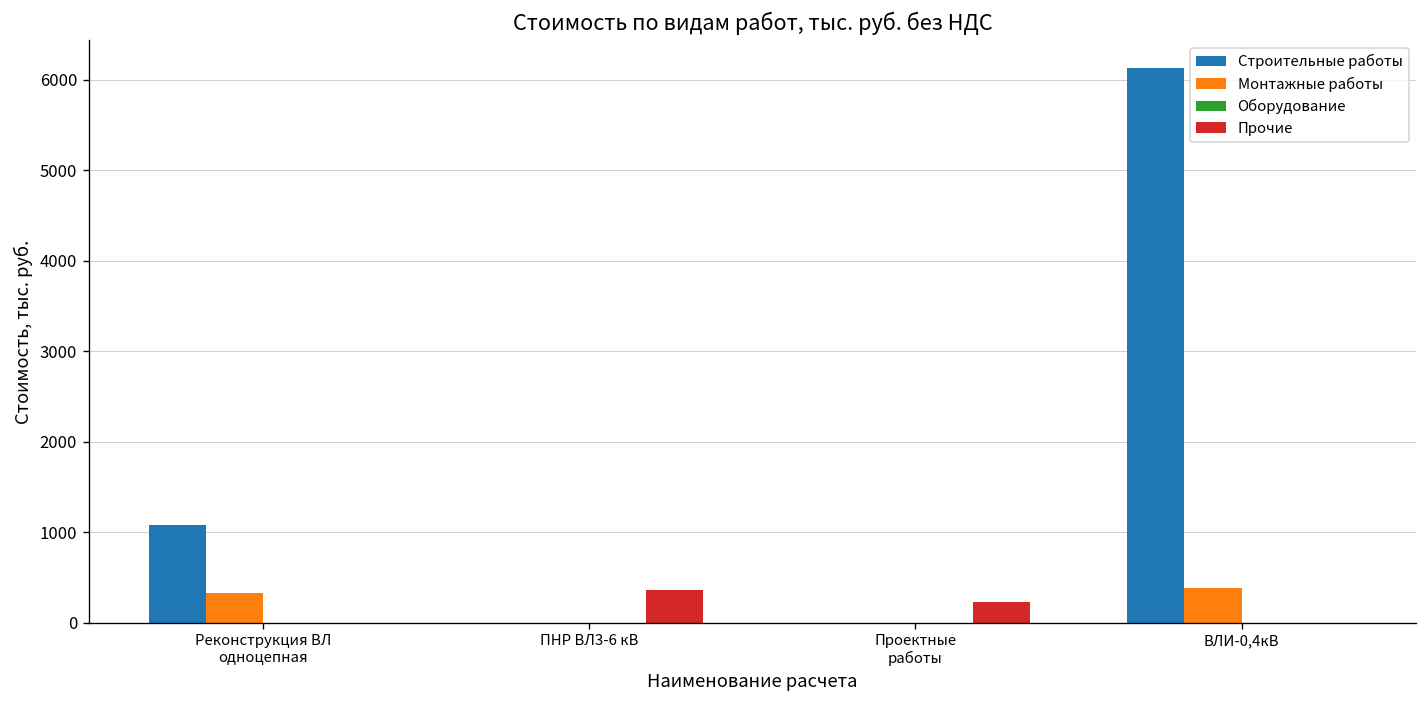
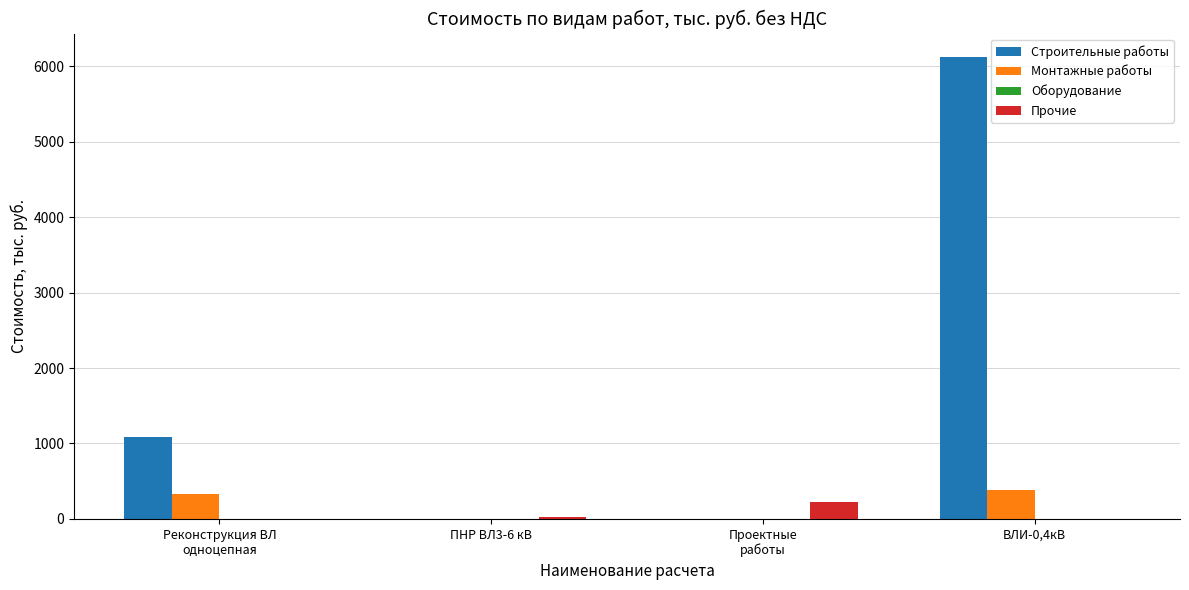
  {
    "Строительные работы": {
      "Реконструкция ВЛ одноцепная": 1100,
      "ПНР ВЛ3-6 кВ": 0,
      "Проектные работы": 0,
      "ВЛИ-0,4кВ": 6100
    },
    "Монтажные работы": {
      "Реконструкция ВЛ одноцепная": 300,
      "ПНР ВЛ3-6 кВ": 0,
      "Проектные работы": 0,
      "ВЛИ-0,4кВ": 400
    },
    "Оборудование": {
      "Реконструкция ВЛ одноцепная": 0,
      "ПНР ВЛ3-6 кВ": 0,
      "Проектные работы": 0,
      "ВЛИ-0,4кВ": 0
    },
    "Прочие": {
      "Реконструкция ВЛ одноцепная": 0,
-     "ПНР ВЛ3-6 кВ": 400,
+     "ПНР ВЛ3-6 кВ": 0,
      "Проектные работы": 200,
      "ВЛИ-0,4кВ": 0
    }
  }
